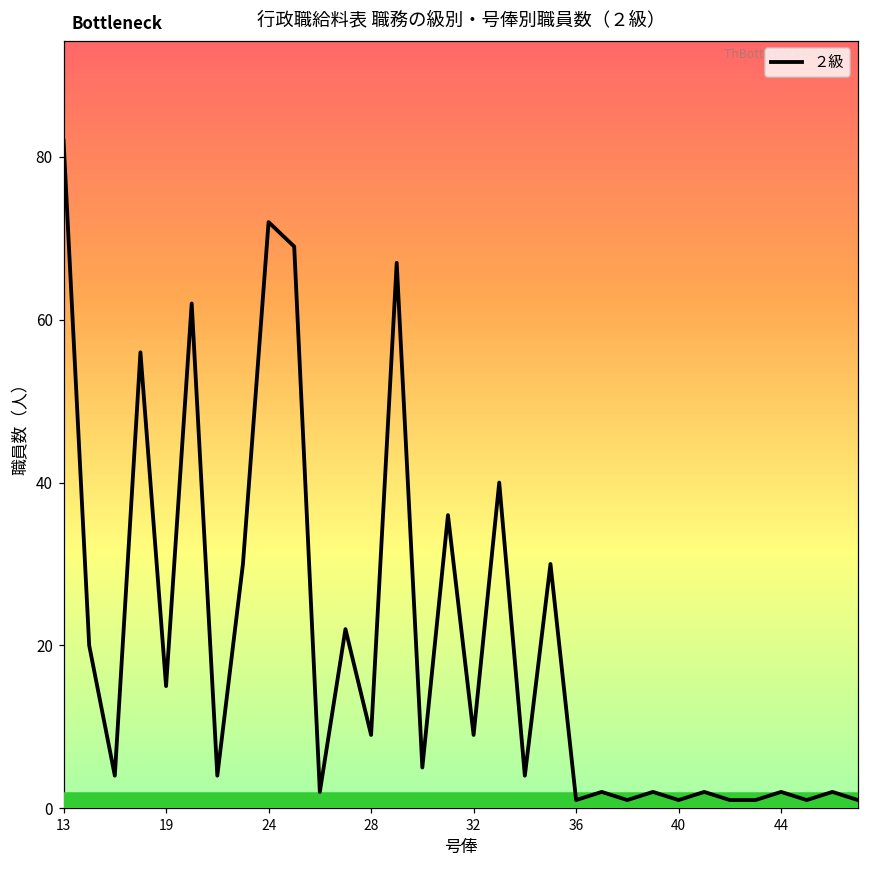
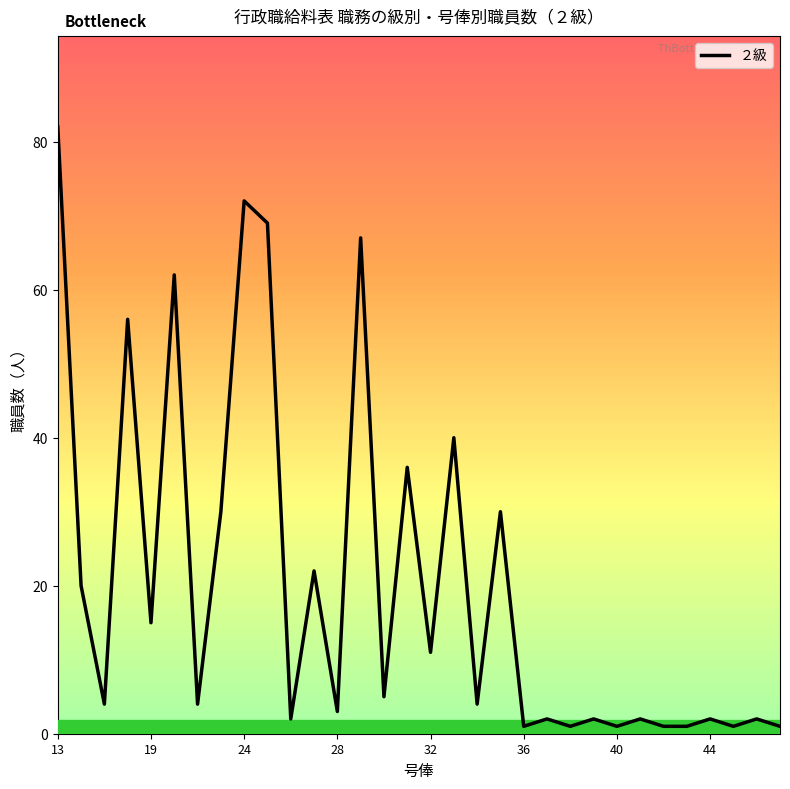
  {
    "13": 82,
    "19": 15,
    "24": 72,
-   "28": 9,
-   "32": 9,
+   "28": 3,
+   "32": 11,
    "44": 2
  }
